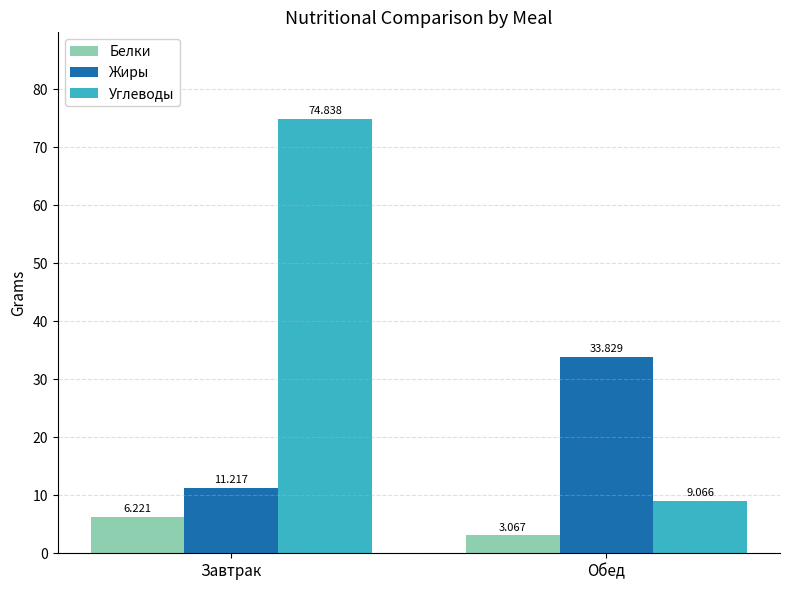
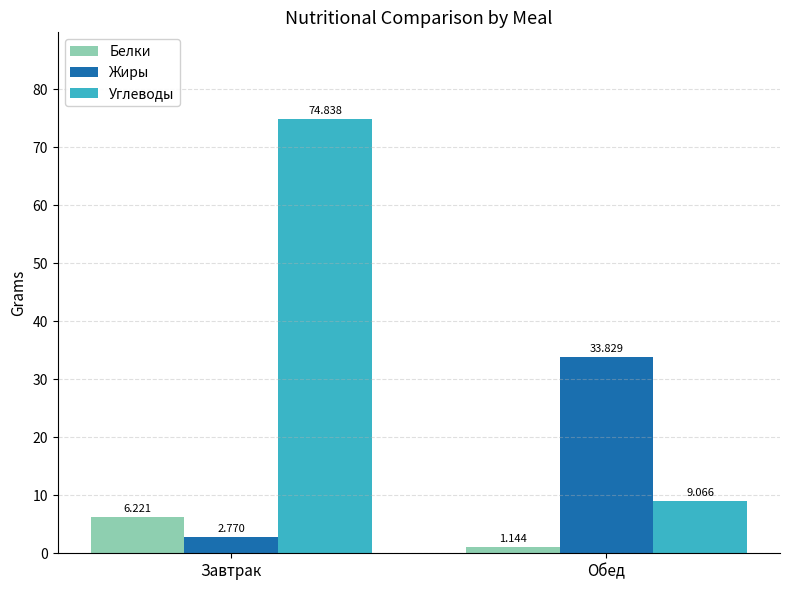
  {
    "Белки": {
      "Завтрак": 6.221,
-     "Обед": 3.067
+     "Обед": 1.144
    },
    "Жиры": {
-     "Завтрак": 11.217,
+     "Завтрак": 2.770,
      "Обед": 33.829
    },
    "Углеводы": {
      "Завтрак": 74.838,
      "Обед": 9.066
    }
  }
